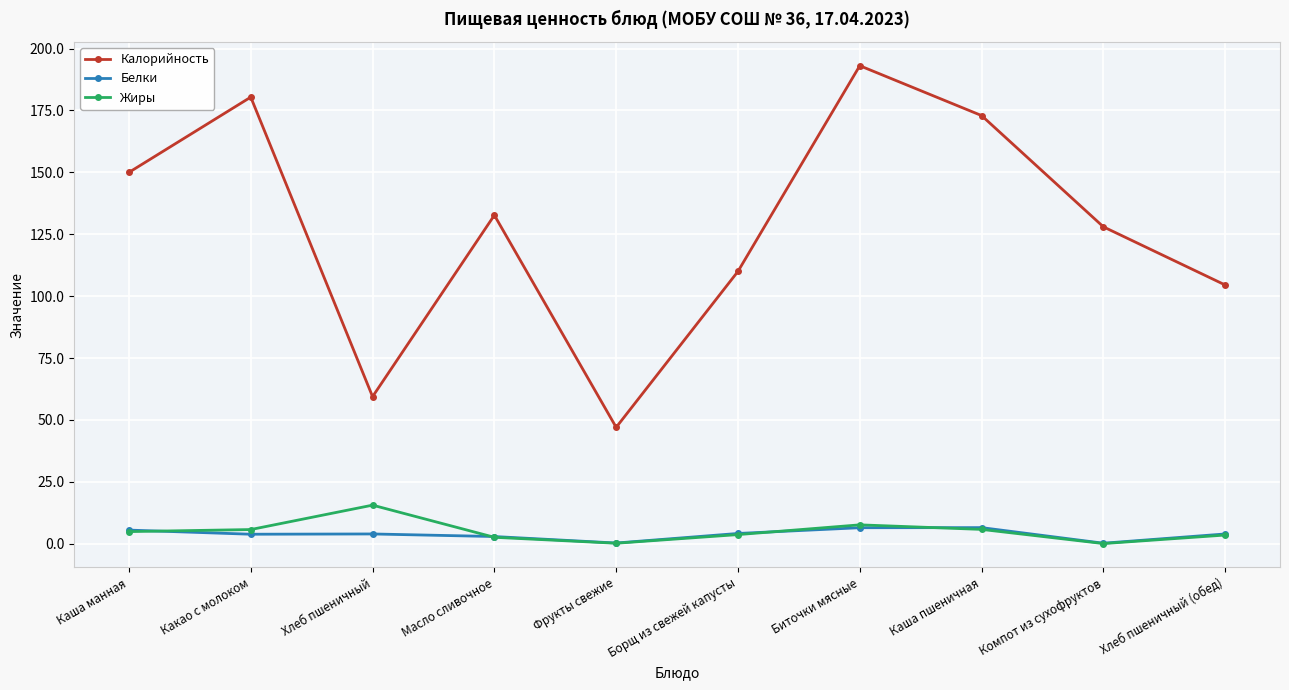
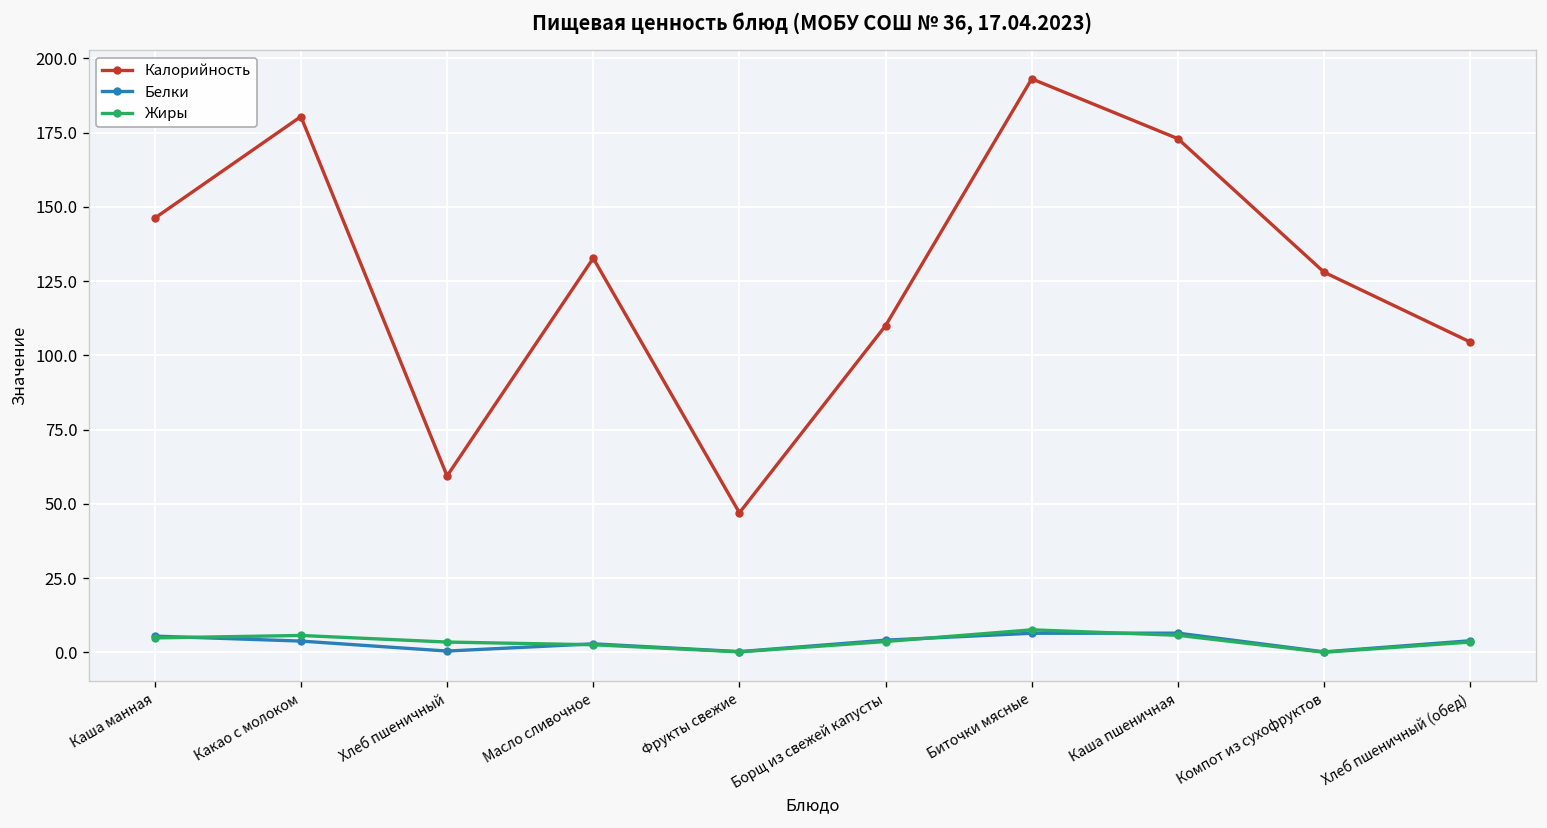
  {
    "Калорийность": {
-     "Каша манная": 150,
+     "Каша манная": 146,
      "Какао с молоком": 180,
      "Хлеб пшеничный": 59,
      "Масло сливочное": 133,
      "Фрукты свежие": 47,
      "Борщ из свежей капусты": 110,
      "Биточки мясные": 193,
      "Каша пшеничная": 173,
      "Компот из сухофруктов": 128,
      "Хлеб пшеничный (обед)": 105
    },
    "Белки": {
      "Какао с молоком": 4,
-     "Хлеб пшеничный": 4,
+     "Хлеб пшеничный": 0,
      "Биточки мясные": 6
    },
    "Жиры": {
      "Какао с молоком": 6,
-     "Хлеб пшеничный": 16,
+     "Хлеб пшеничный": 3,
      "Биточки мясные": 8
    }
  }
